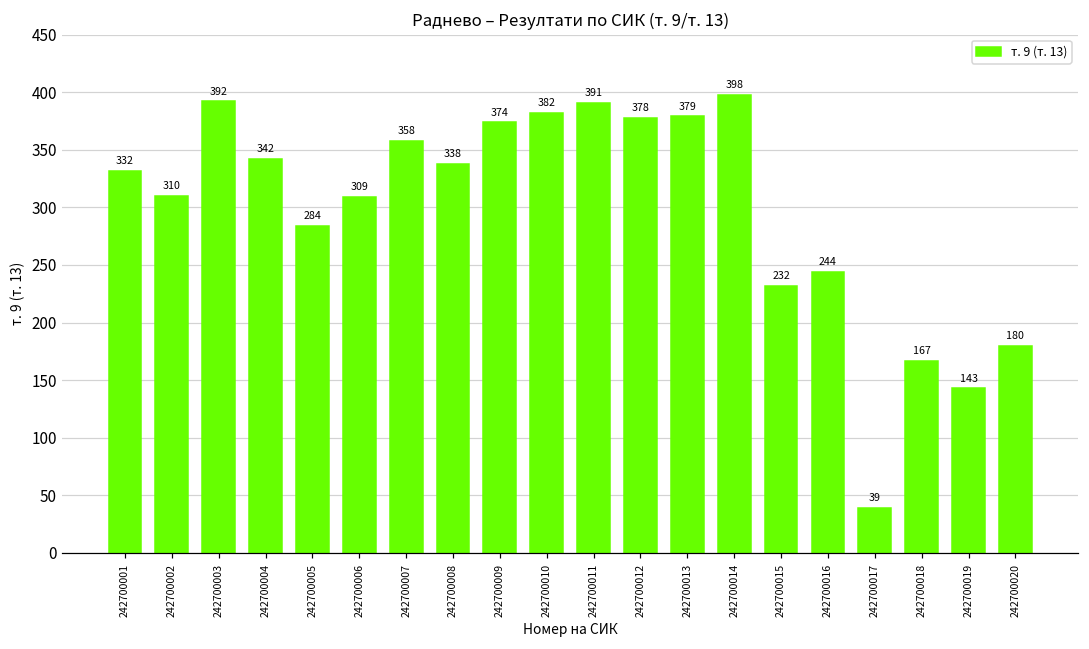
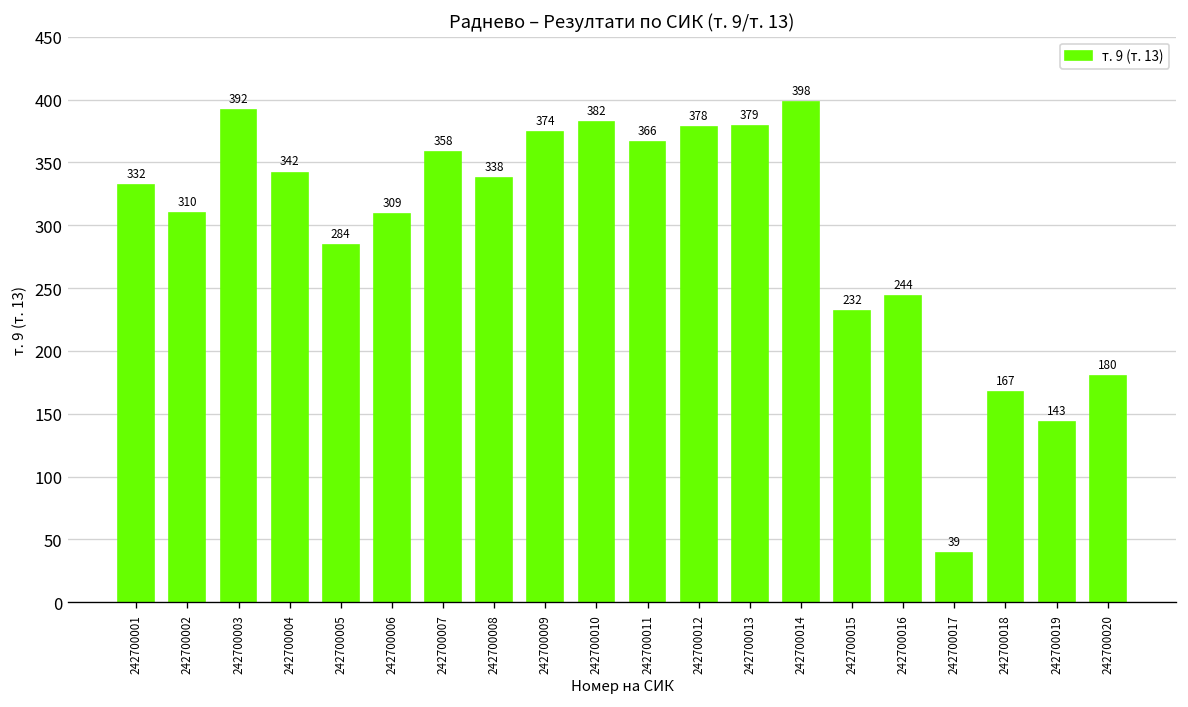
  {
    "242700001": 332,
    "242700002": 310,
    "242700003": 392,
    "242700004": 342,
    "242700005": 284,
    "242700006": 309,
    "242700007": 358,
    "242700008": 338,
    "242700009": 374,
    "242700010": 382,
-   "242700011": 391,
+   "242700011": 366,
    "242700012": 378,
    "242700013": 379,
    "242700014": 398,
    "242700015": 232,
    "242700016": 244,
    "242700017": 39,
    "242700018": 167,
    "242700019": 143,
    "242700020": 180
  }
